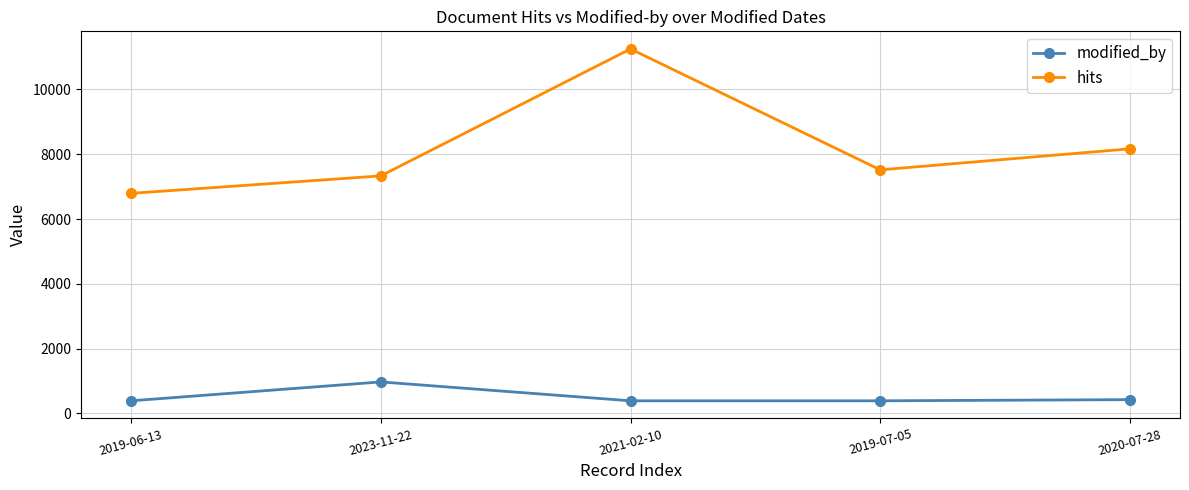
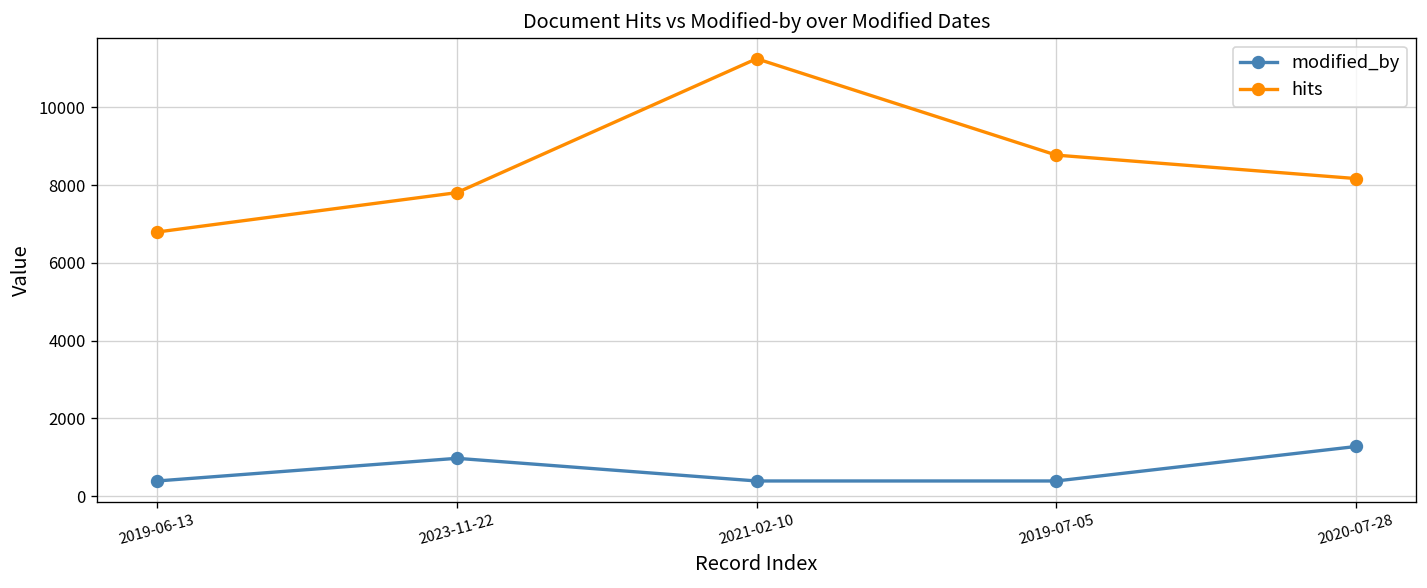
  {
    "modified_by": {
      "2019-06-13": 400,
      "2023-11-22": 1000,
      "2021-02-10": 400,
      "2019-07-05": 400,
-     "2020-07-28": 400
+     "2020-07-28": 1300
    },
    "hits": {
      "2019-06-13": 6800,
-     "2023-11-22": 7300,
+     "2023-11-22": 7800,
      "2021-02-10": 11300,
-     "2019-07-05": 7500,
+     "2019-07-05": 8800,
      "2020-07-28": 8200
    }
  }
